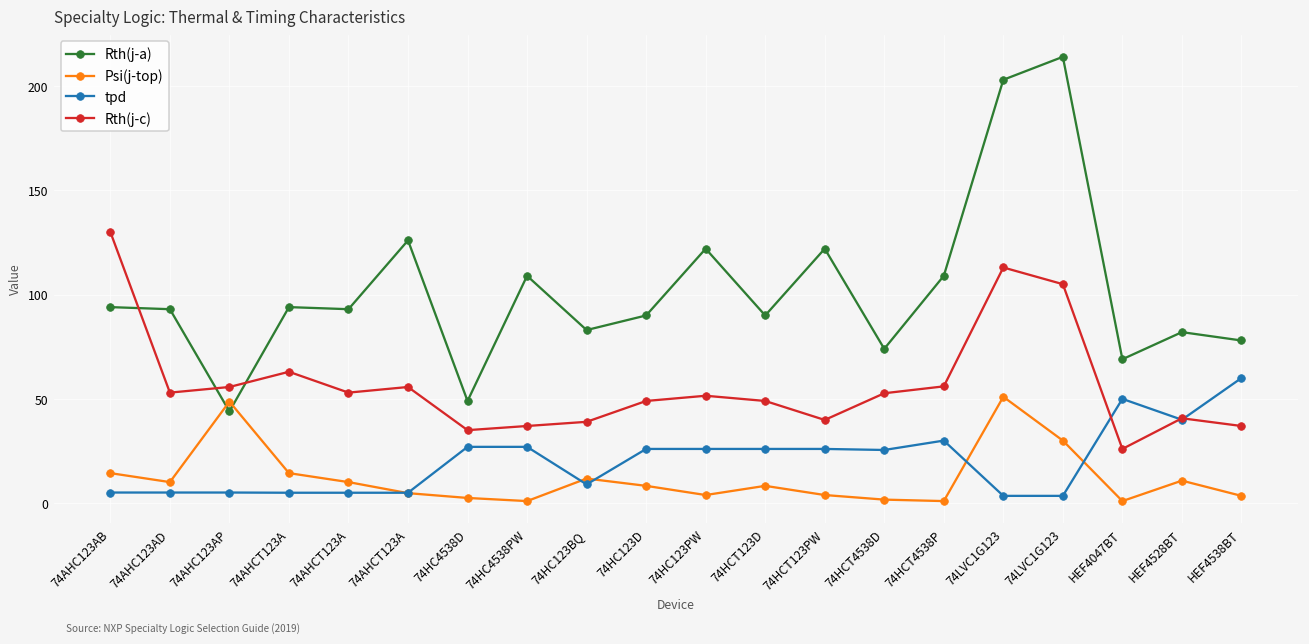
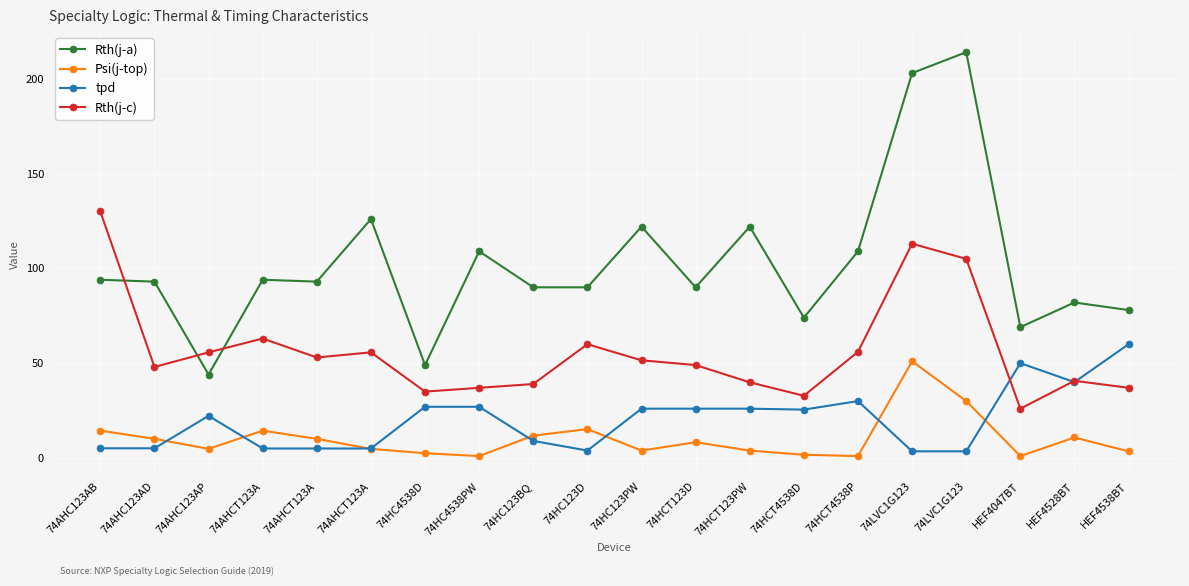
  {
    "Rth(j-a)": {
      "74AHC123AB": 94,
      "74AHC123AD": 93,
      "74AHC123AP": 44,
      "74HC4538D": 49,
      "74HC4538PW": 109,
-     "74HC123BQ": 83,
+     "74HC123BQ": 90,
      "74HC123D": 90,
      "74HC123PW": 122,
      "74HCT123D": 90,
      "74HCT123PW": 122,
      "74HCT4538D": 74,
      "74HCT4538P": 109,
      "HEF4047BT": 69,
      "HEF4528BT": 82,
      "HEF4538BT": 78
    },
    "Psi(j-top)": {
      "74AHC123AB": 14,
      "74AHC123AD": 10,
-     "74AHC123AP": 49,
+     "74AHC123AP": 5,
      "74HC4538D": 3,
      "74HC4538PW": 1,
      "74HC123BQ": 12,
-     "74HC123D": 8,
+     "74HC123D": 15,
      "74HC123PW": 4,
      "74HCT123D": 8,
      "74HCT123PW": 4,
      "74HCT4538D": 2,
      "74HCT4538P": 1,
      "HEF4047BT": 1,
      "HEF4528BT": 11,
      "HEF4538BT": 4
    },
    "tpd": {
      "74AHC123AB": 5,
      "74AHC123AD": 5,
-     "74AHC123AP": 5,
+     "74AHC123AP": 22,
      "74HC4538D": 27,
      "74HC4538PW": 27,
      "74HC123BQ": 9,
-     "74HC123D": 26,
+     "74HC123D": 4,
      "74HC123PW": 26,
      "74HCT123D": 26,
      "74HCT123PW": 26,
      "74HCT4538D": 26,
      "74HCT4538P": 30,
      "HEF4047BT": 50,
      "HEF4538BT": 60
    },
    "Rth(j-c)": {
      "74AHC123AB": 130,
-     "74AHC123AD": 53,
+     "74AHC123AD": 48,
      "74AHC123AP": 56,
      "74HC4538D": 35,
      "74HC4538PW": 37,
      "74HC123BQ": 39,
-     "74HC123D": 49,
+     "74HC123D": 60,
      "74HC123PW": 52,
      "74HCT123D": 49,
      "74HCT123PW": 40,
-     "74HCT4538D": 53,
+     "74HCT4538D": 33,
      "74HCT4538P": 56,
      "HEF4047BT": 26,
      "HEF4538BT": 37
    }
  }
